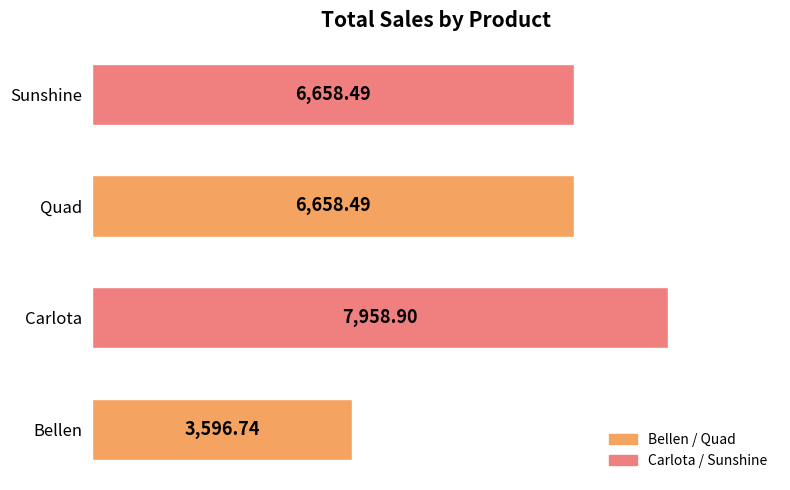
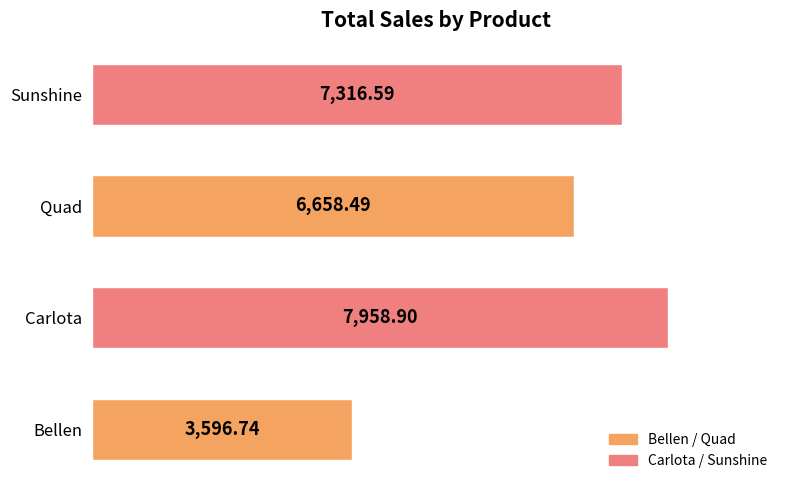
  {
-   "Sunshine": "6,658.49",
+   "Sunshine": "7,316.59",
    "Quad": "6,658.49",
    "Carlota": "7,958.90",
    "Bellen": "3,596.74"
  }
